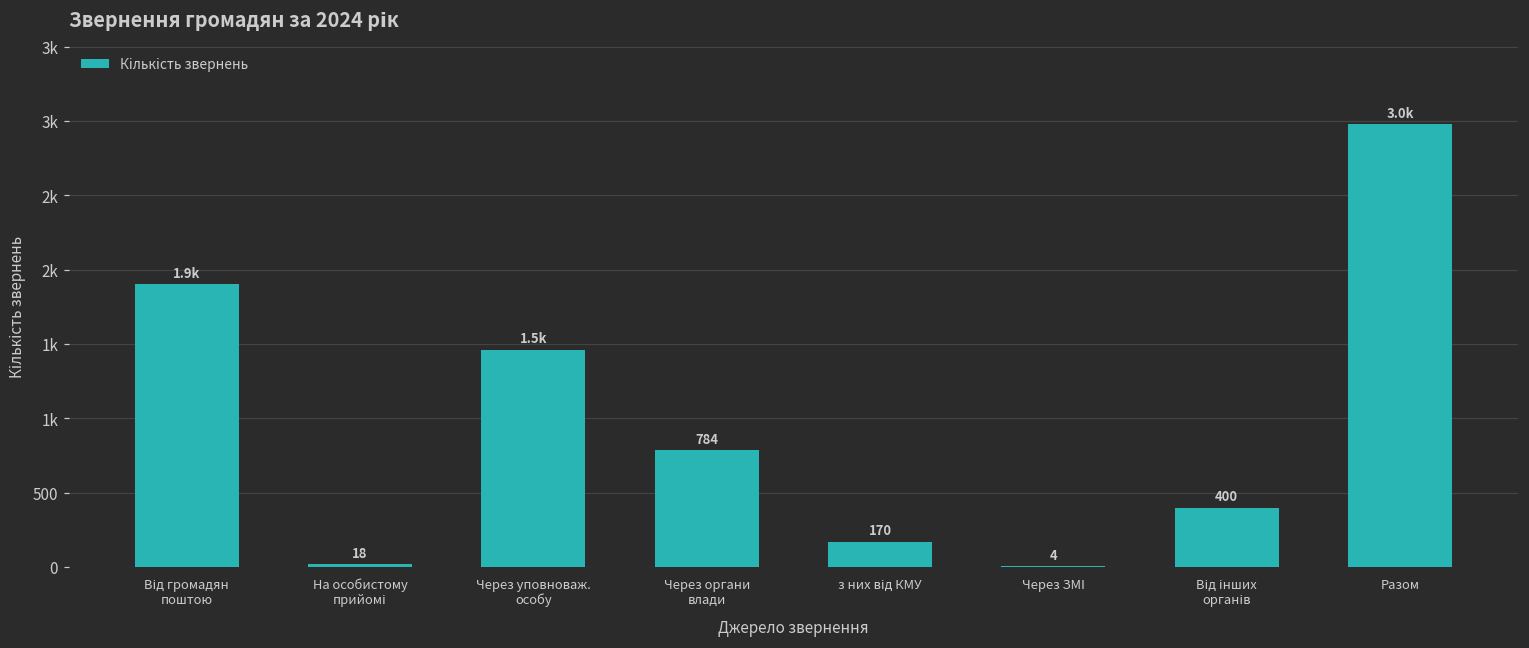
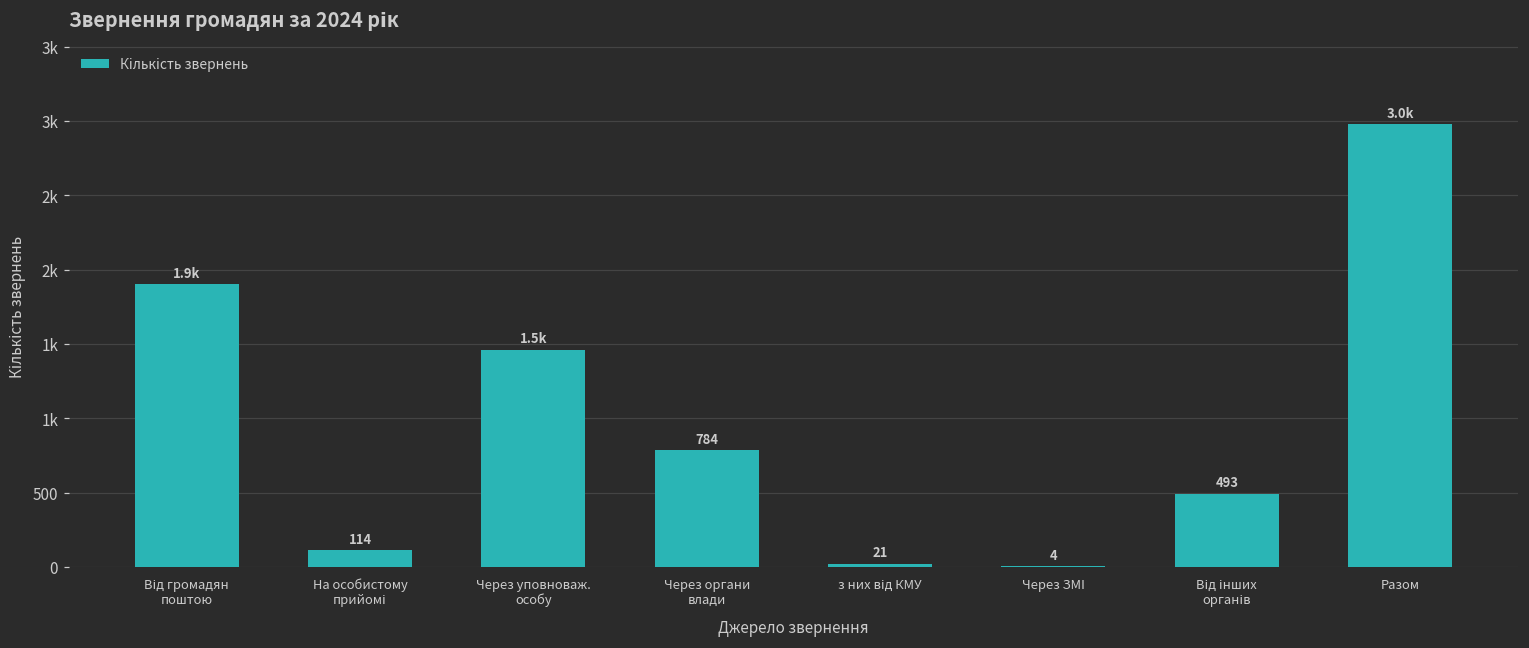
  {
    "Від громадян поштою": "1.9k",
-   "На особистому прийомі": "18",
+   "На особистому прийомі": "114",
    "Через уповноваж. особу": "1.5k",
    "Через органи влади": "784",
-   "з них від КМУ": "170",
+   "з них від КМУ": "21",
    "Через ЗМІ": "4",
-   "Від інших органів": "400",
+   "Від інших органів": "493",
    "Разом": "3.0k"
  }
